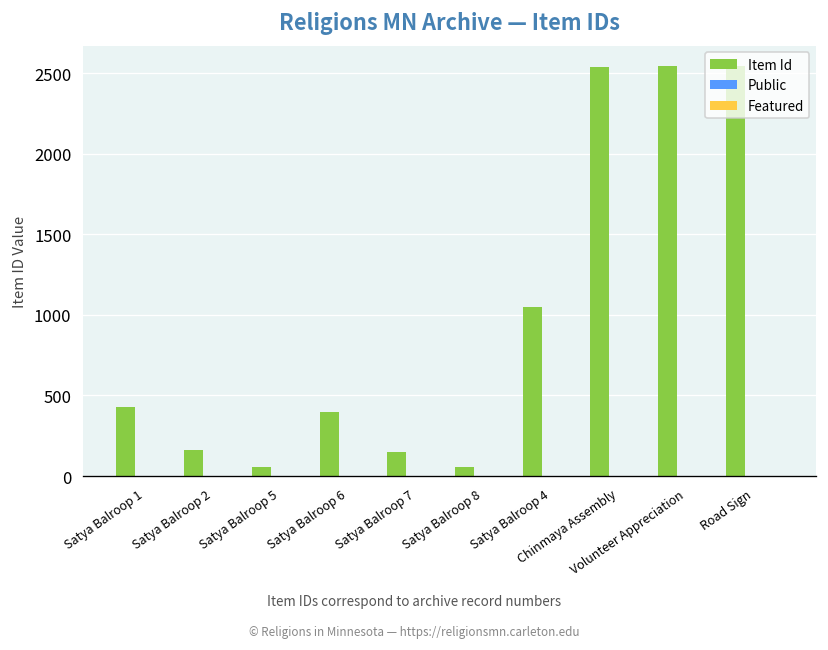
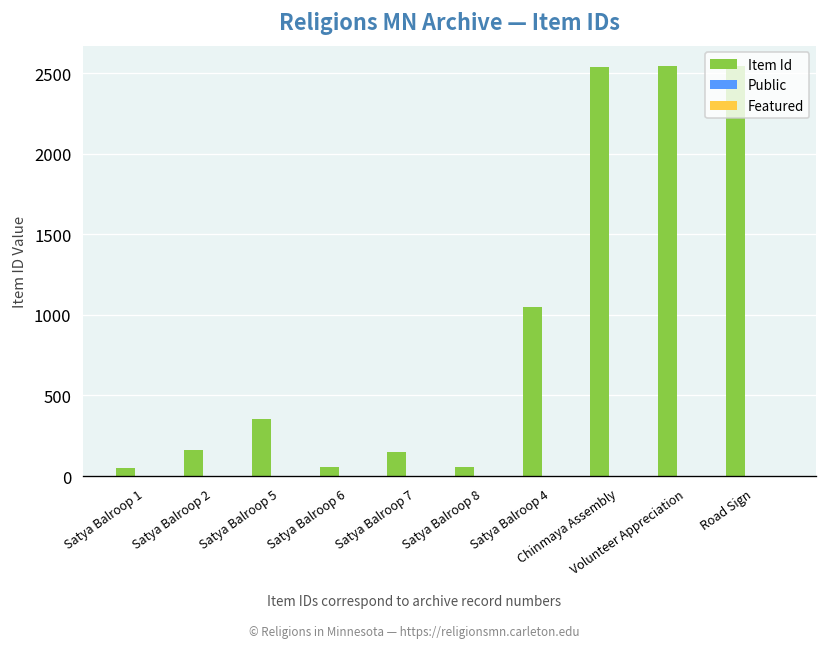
  {
    "Item Id": {
-     "Satya Balroop 1": 430,
+     "Satya Balroop 1": 50,
      "Satya Balroop 2": 160,
-     "Satya Balroop 5": 60,
-     "Satya Balroop 6": 400,
+     "Satya Balroop 5": 350,
+     "Satya Balroop 6": 60,
      "Satya Balroop 7": 150,
      "Satya Balroop 8": 60,
      "Satya Balroop 4": 1050,
      "Chinmaya Assembly": 2540,
      "Volunteer Appreciation": 2540
    },
    "Featured": {
      "Satya Balroop 1": 0,
      "Satya Balroop 2": 0,
      "Satya Balroop 5": 0,
      "Satya Balroop 6": 0,
      "Satya Balroop 7": 0,
      "Satya Balroop 8": 0,
      "Satya Balroop 4": 0,
      "Chinmaya Assembly": 0,
      "Volunteer Appreciation": 0,
      "Road Sign": 0
    }
  }
